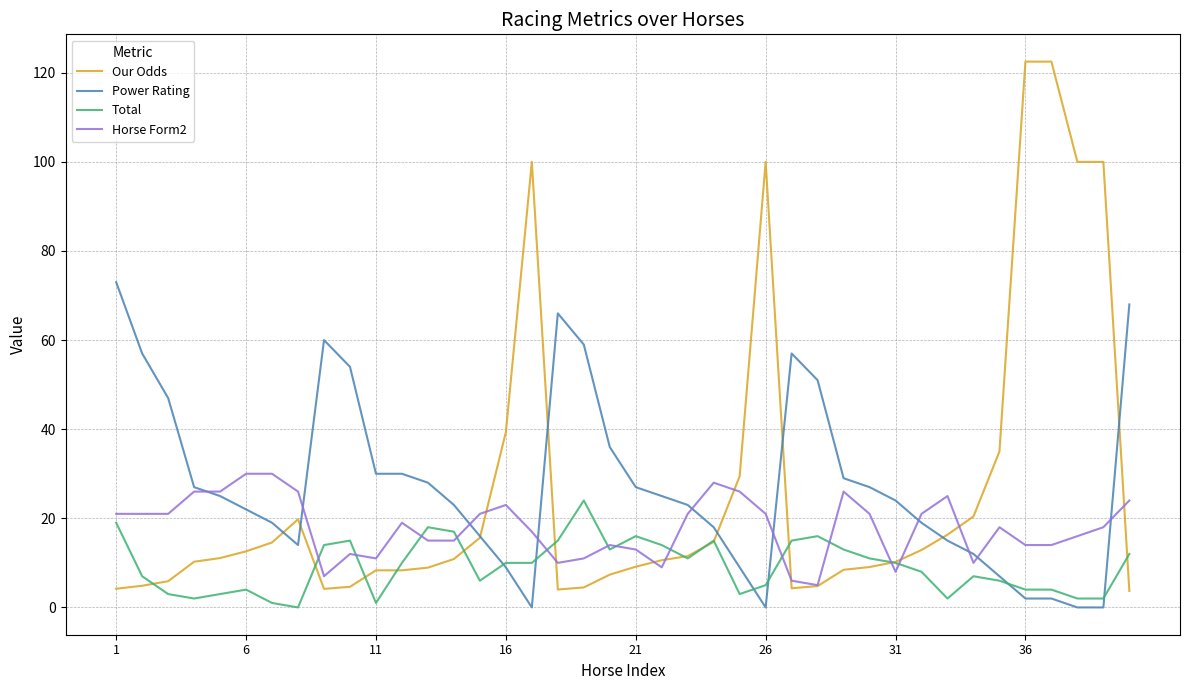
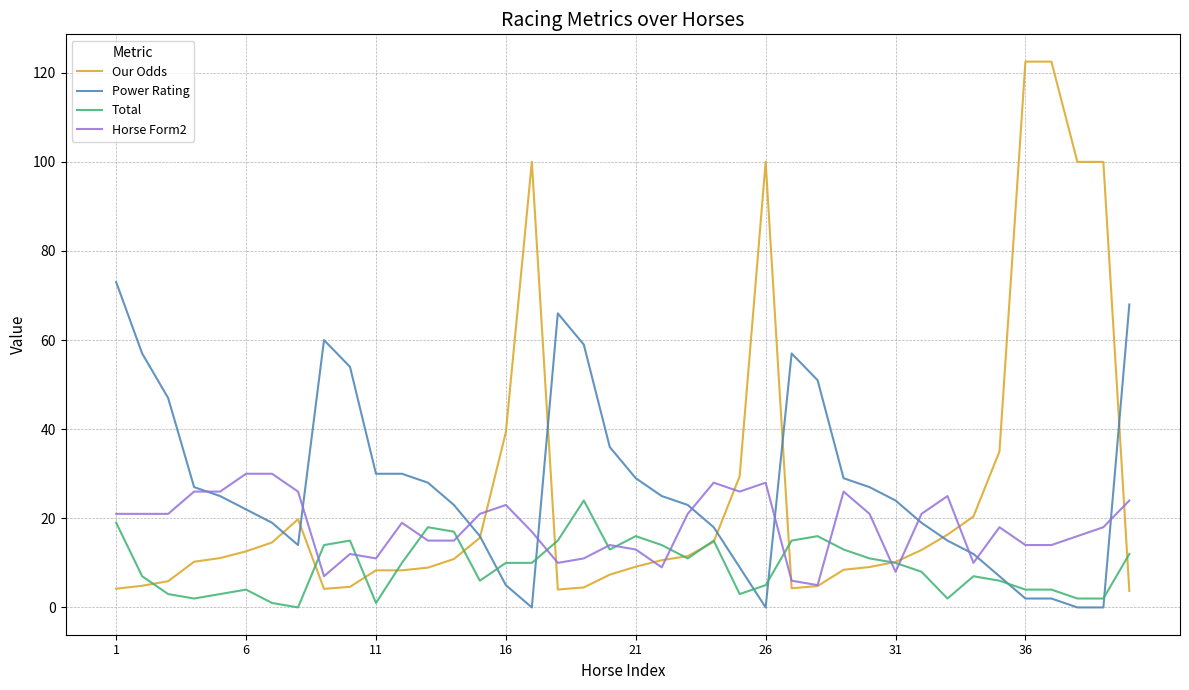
  {
    "Our Odds": {
      "1": 4,
      "6": 13,
      "11": 8,
      "16": 39,
      "21": 9,
      "26": 100,
      "36": 123
    },
    "Power Rating": {
      "1": 73,
      "6": 22,
      "11": 30,
-     "16": 9,
-     "21": 27,
+     "16": 5,
+     "21": 29,
      "26": 0,
      "31": 24,
      "36": 2
    },
    "Total": {
      "1": 19,
      "6": 4,
      "11": 1,
      "16": 10,
      "21": 16,
      "26": 5,
      "36": 4
    },
    "Horse Form2": {
      "1": 21,
      "6": 30,
      "11": 11,
      "16": 23,
      "21": 13,
-     "26": 21,
+     "26": 28,
      "31": 8,
      "36": 14
    }
  }
